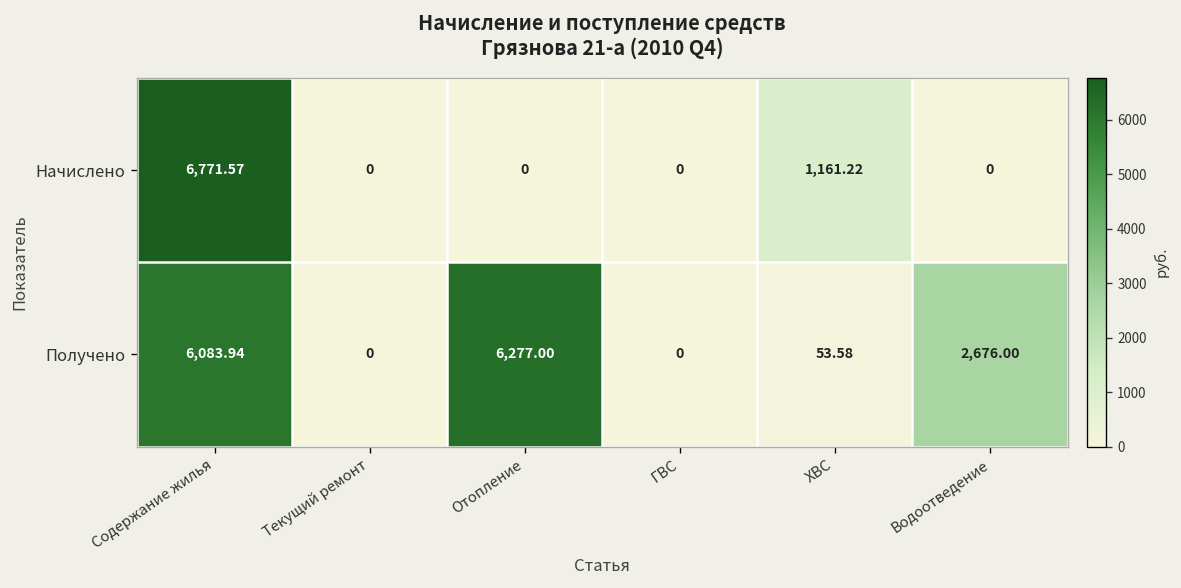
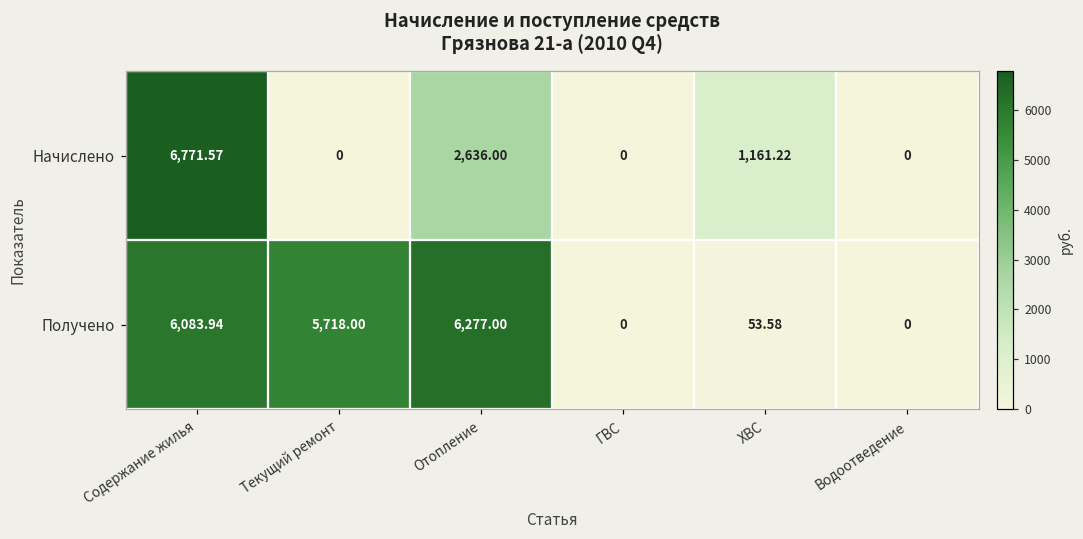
  {
    "Начислено": {
      "Содержание жилья": "6,771.57",
      "Текущий ремонт": "0",
-     "Отопление": "0",
+     "Отопление": "2,636.00",
      "ГВС": "0",
      "ХВС": "1,161.22",
      "Водоотведение": "0"
    },
    "Получено": {
      "Содержание жилья": "6,083.94",
-     "Текущий ремонт": "0",
+     "Текущий ремонт": "5,718.00",
      "Отопление": "6,277.00",
      "ГВС": "0",
      "ХВС": "53.58",
-     "Водоотведение": "2,676.00"
+     "Водоотведение": "0"
    }
  }
